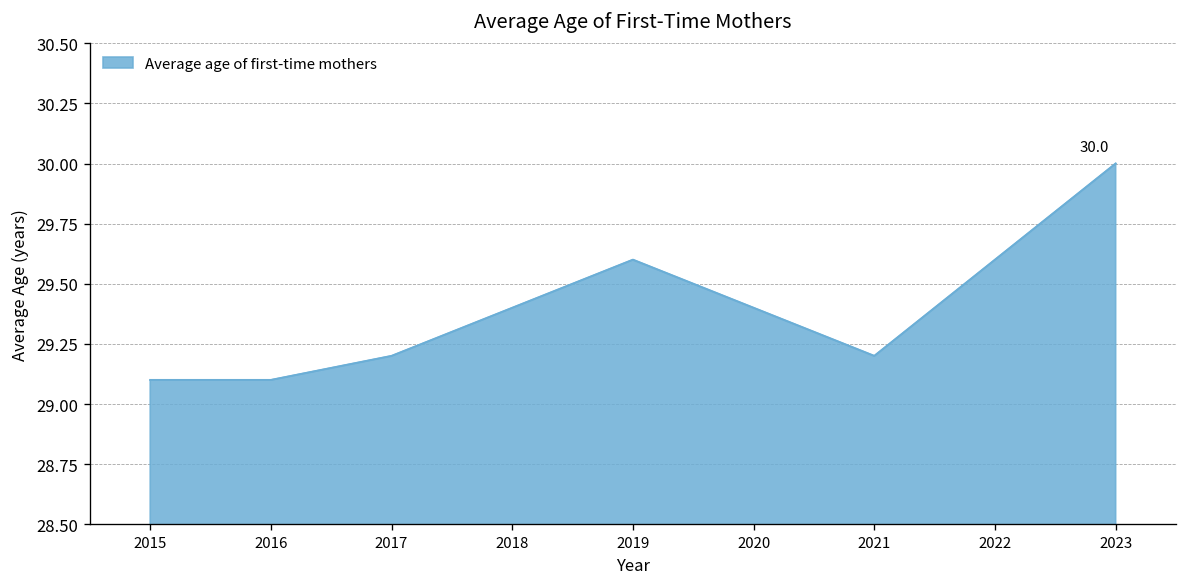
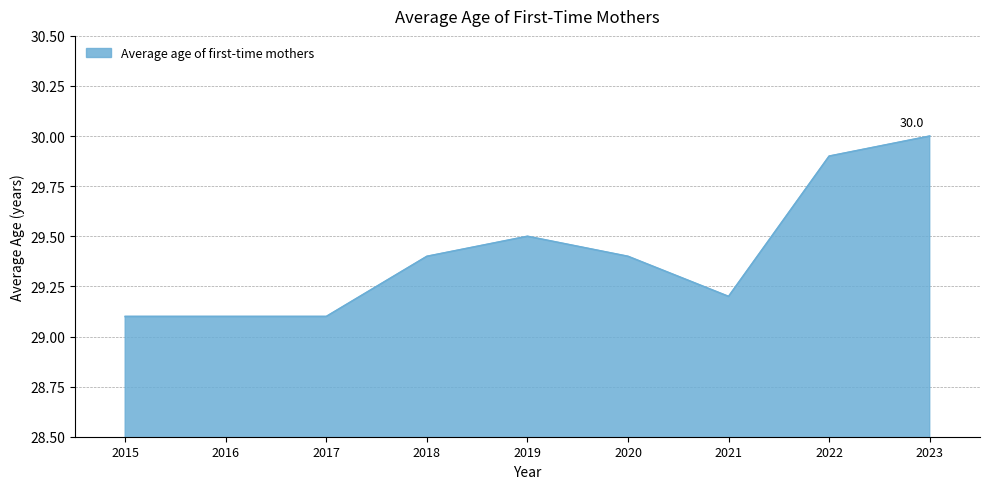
  {
    "2015": 29.1,
    "2016": 29.1,
-   "2017": 29.2,
+   "2017": 29.1,
    "2018": 29.4,
-   "2019": 29.6,
+   "2019": 29.5,
    "2020": 29.4,
    "2021": 29.2,
-   "2022": 29.6
+   "2022": 29.9
  }
